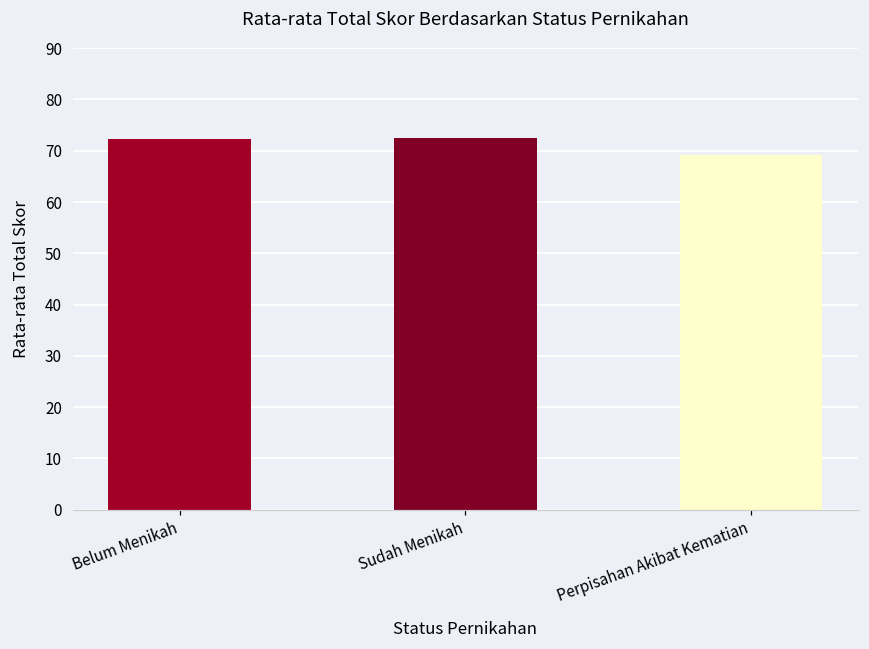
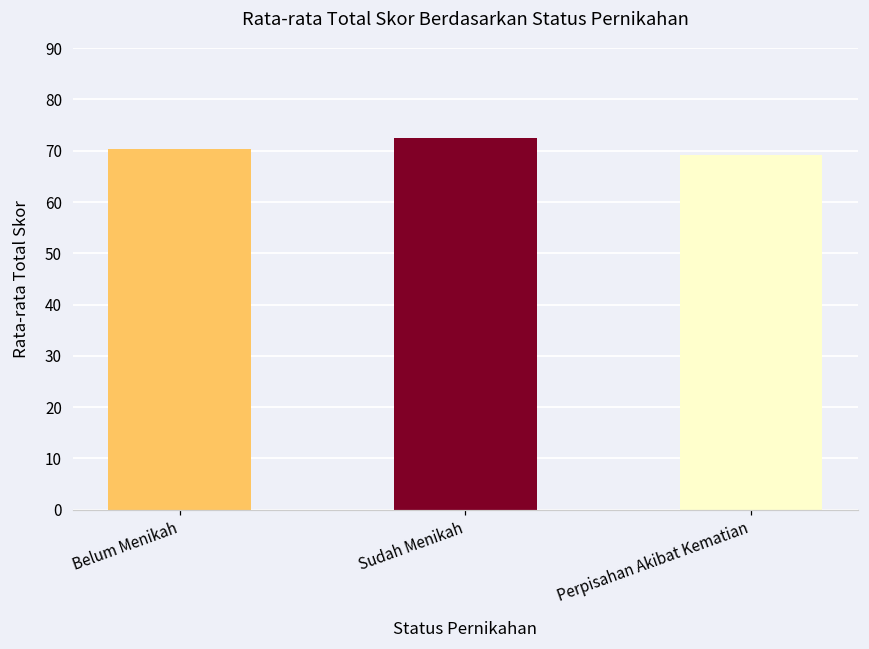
  {
-   "Belum Menikah": 72,
+   "Belum Menikah": 70,
    "Sudah Menikah": 73,
    "Perpisahan Akibat Kematian": 69
  }
